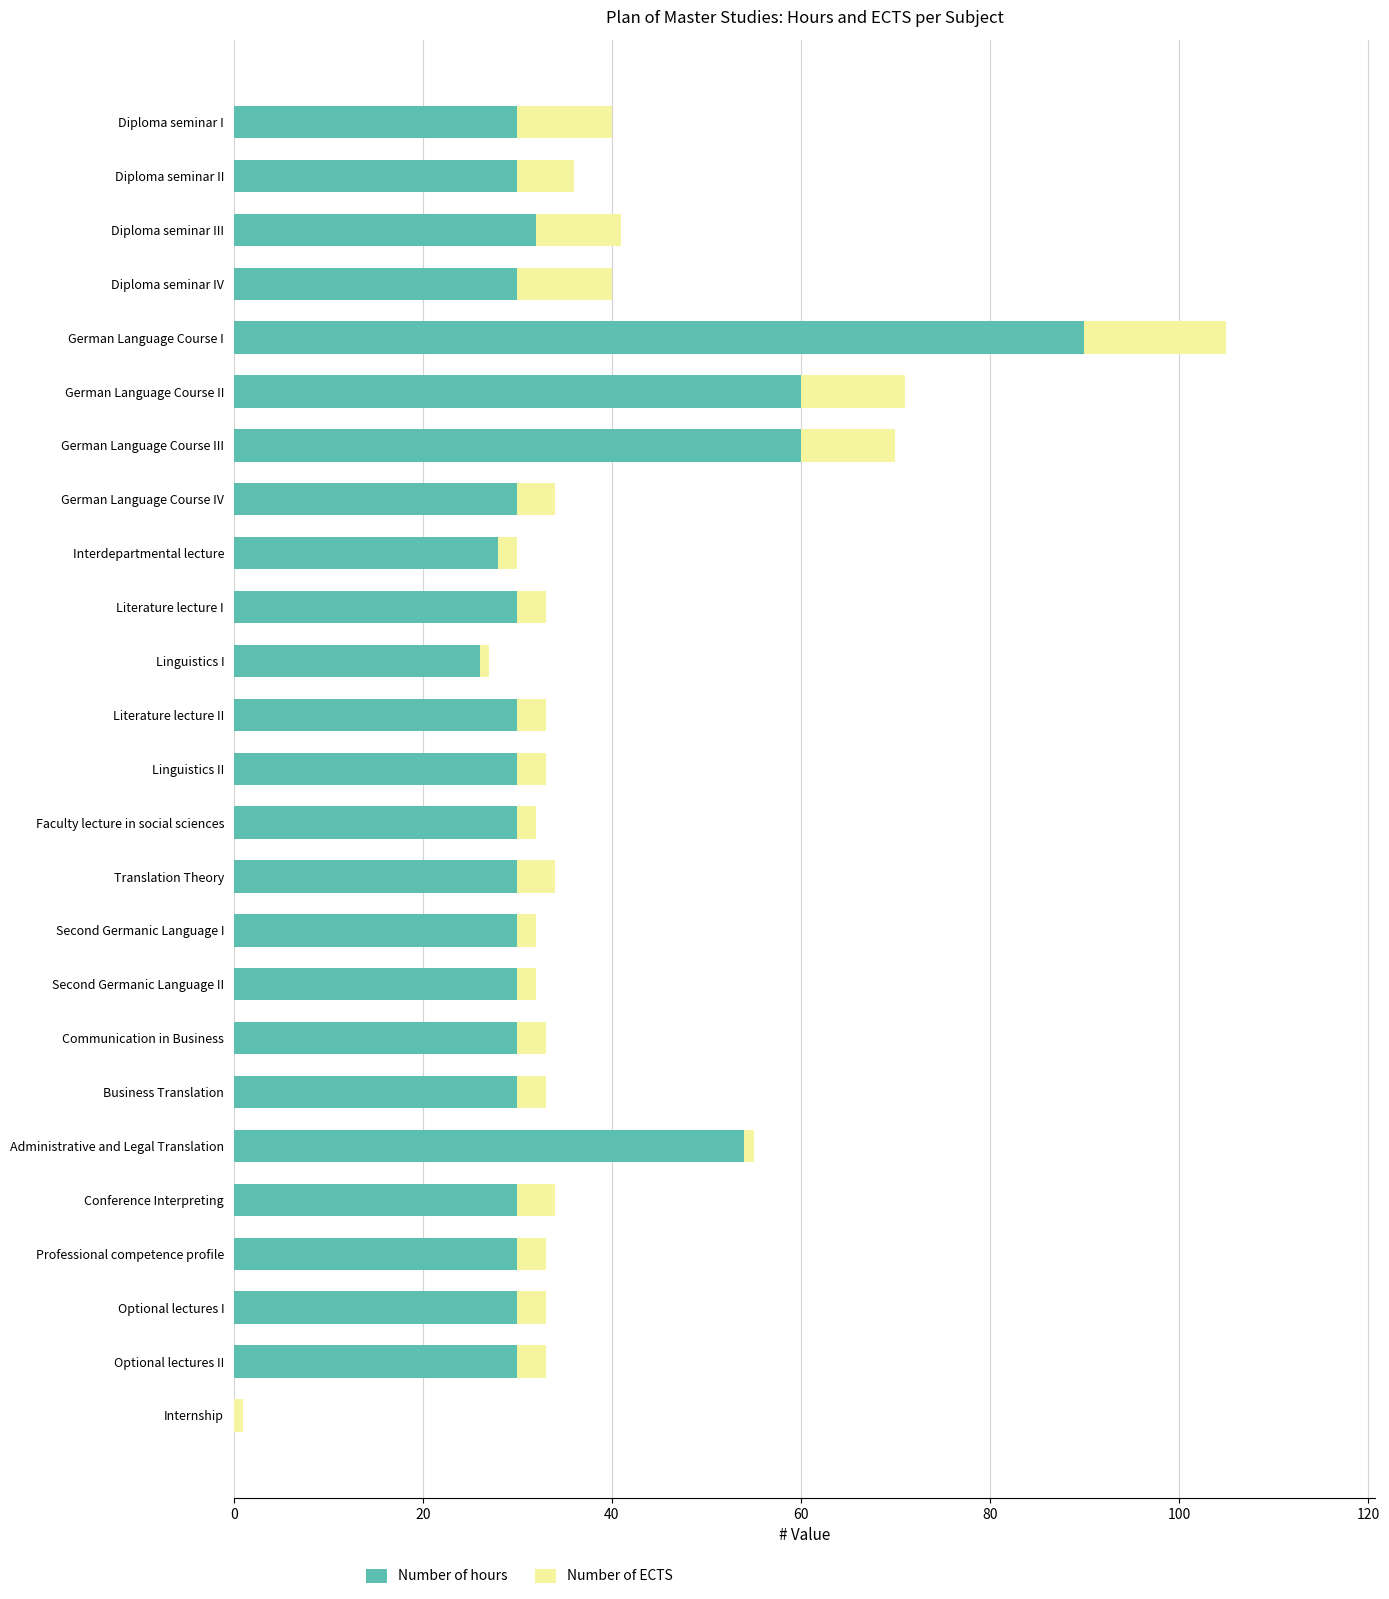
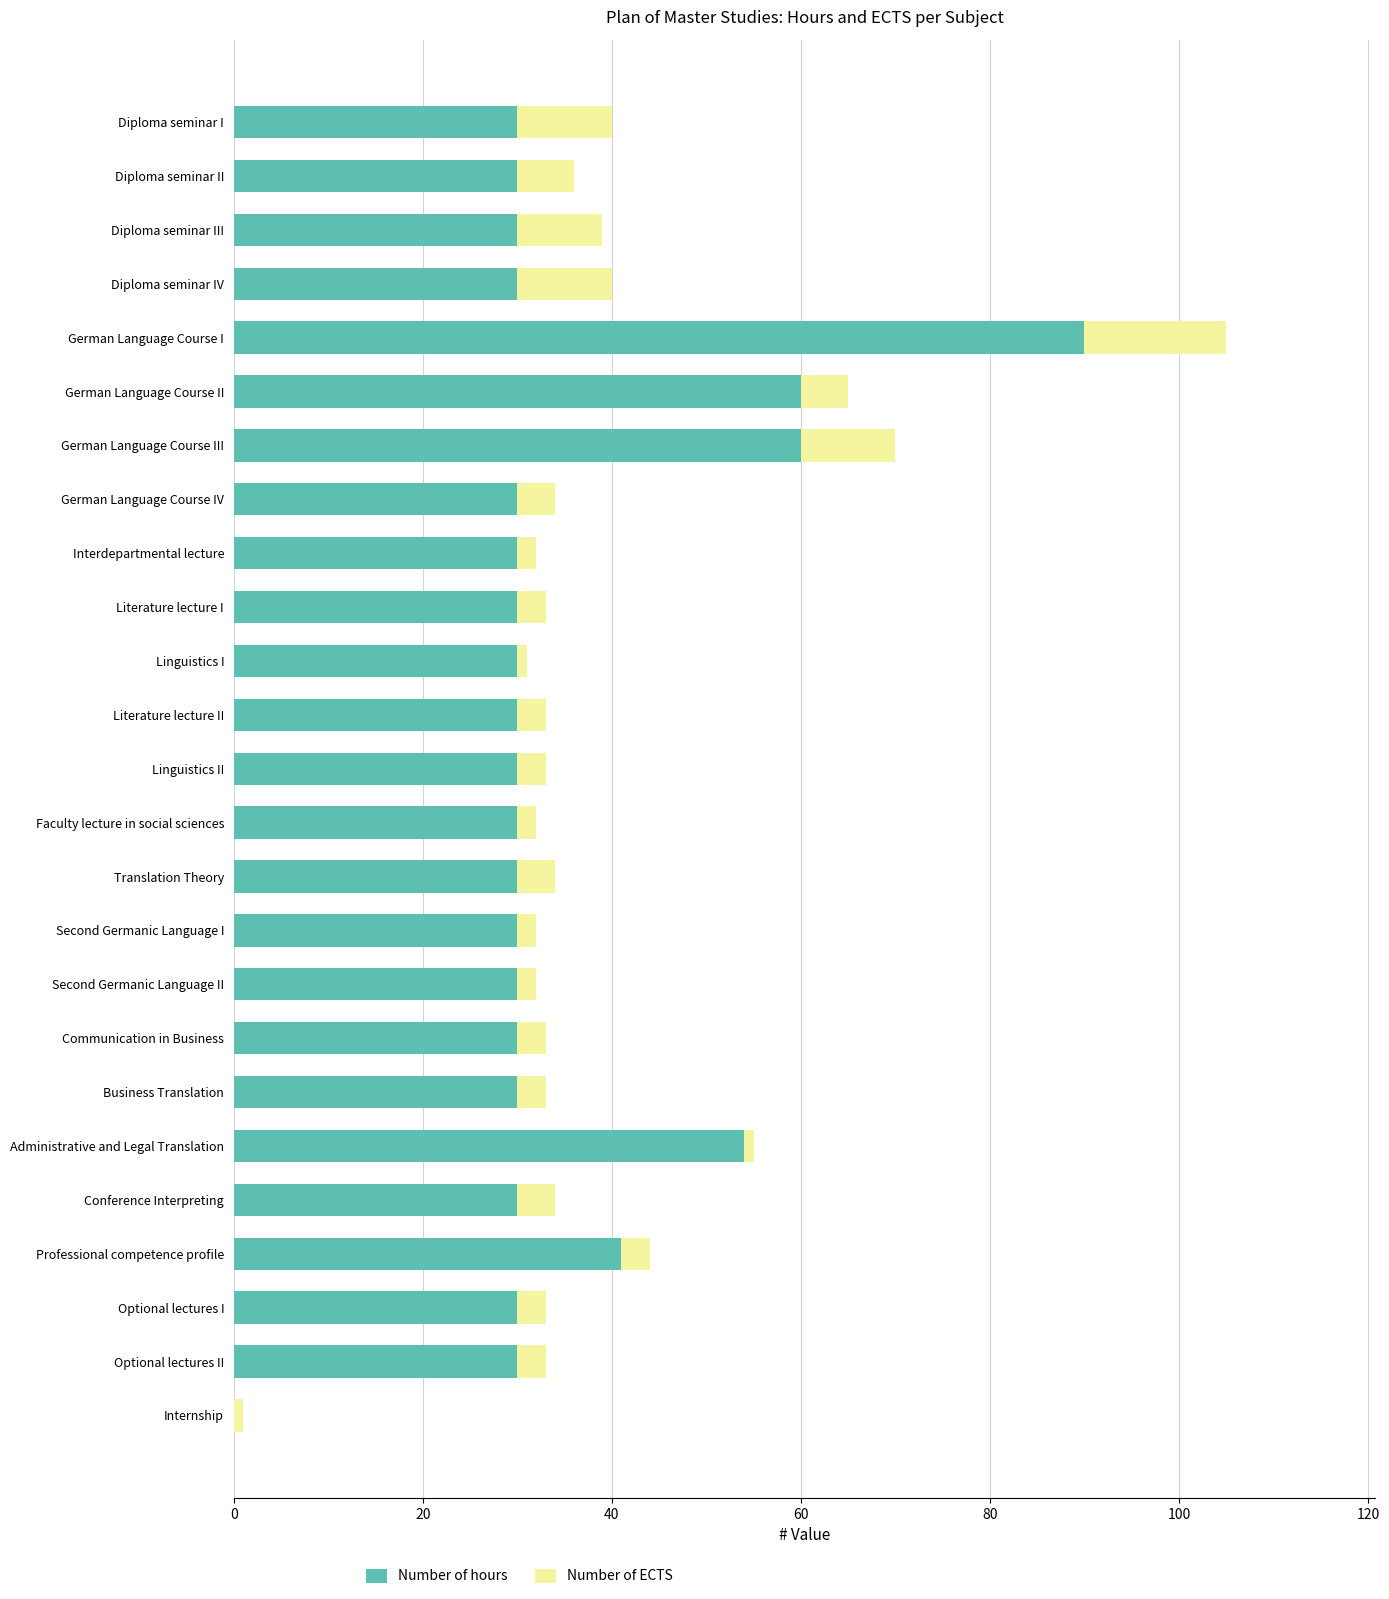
  {
    "Number of hours": {
      "Diploma seminar I": 30,
      "Diploma seminar II": 30,
-     "Diploma seminar III": 32,
+     "Diploma seminar III": 30,
      "Diploma seminar IV": 30,
      "German Language Course I": 90,
      "German Language Course II": 60,
      "German Language Course III": 60,
      "German Language Course IV": 30,
-     "Interdepartmental lecture": 28,
+     "Interdepartmental lecture": 30,
      "Literature lecture I": 30,
-     "Linguistics I": 26,
+     "Linguistics I": 30,
      "Literature lecture II": 30,
      "Linguistics II": 30,
      "Faculty lecture in social sciences": 30,
      "Translation Theory": 30,
      "Second Germanic Language I": 30,
      "Second Germanic Language II": 30,
      "Communication in Business": 30,
      "Business Translation": 30,
      "Administrative and Legal Translation": 54,
      "Conference Interpreting": 30,
-     "Professional competence profile": 30,
+     "Professional competence profile": 41,
      "Optional lectures I": 30,
      "Optional lectures II": 30,
      "Internship": 0
    },
    "Number of ECTS": {
      "Diploma seminar I": 10,
      "Diploma seminar II": 6,
      "Diploma seminar III": 9,
      "Diploma seminar IV": 10,
      "German Language Course I": 15,
-     "German Language Course II": 11,
+     "German Language Course II": 5,
      "German Language Course III": 10,
      "German Language Course IV": 4,
      "Interdepartmental lecture": 2,
      "Literature lecture I": 3,
      "Linguistics I": 1,
      "Literature lecture II": 3,
      "Linguistics II": 3,
      "Faculty lecture in social sciences": 2,
      "Translation Theory": 4,
      "Second Germanic Language I": 2,
      "Second Germanic Language II": 2,
      "Communication in Business": 3,
      "Business Translation": 3,
      "Administrative and Legal Translation": 1,
      "Conference Interpreting": 4,
      "Professional competence profile": 3,
      "Optional lectures I": 3,
      "Optional lectures II": 3,
      "Internship": 1
    }
  }
